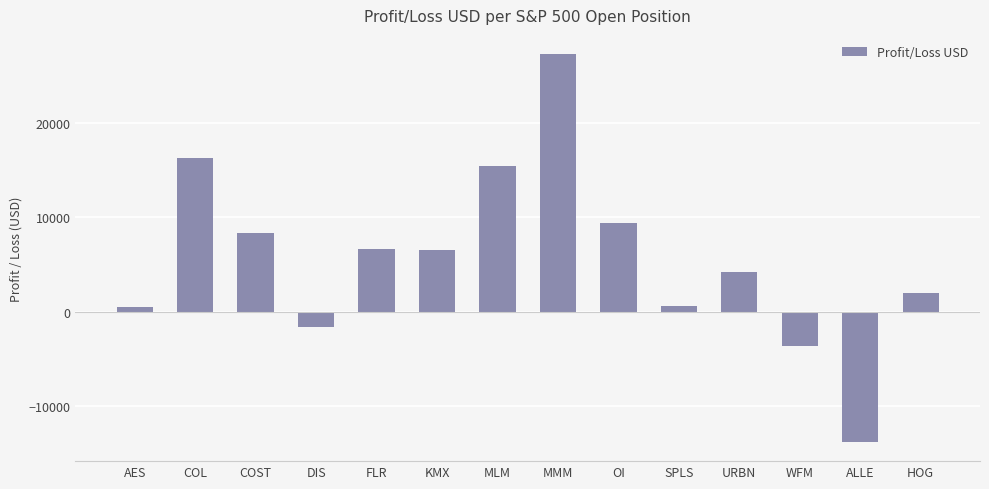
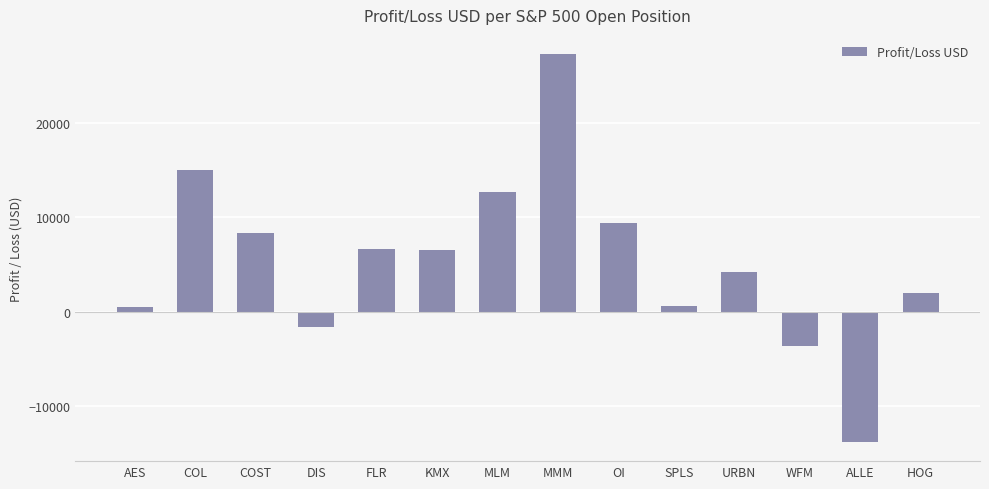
  {
    "AES": 0,
-   "COL": 16000,
+   "COL": 15000,
    "COST": 8000,
    "DIS": -2000,
    "FLR": 7000,
    "KMX": 6000,
-   "MLM": 15000,
+   "MLM": 13000,
    "MMM": 27000,
    "OI": 9000,
    "SPLS": 1000,
    "URBN": 4000,
    "WFM": -4000,
    "ALLE": -14000,
    "HOG": 2000
  }
